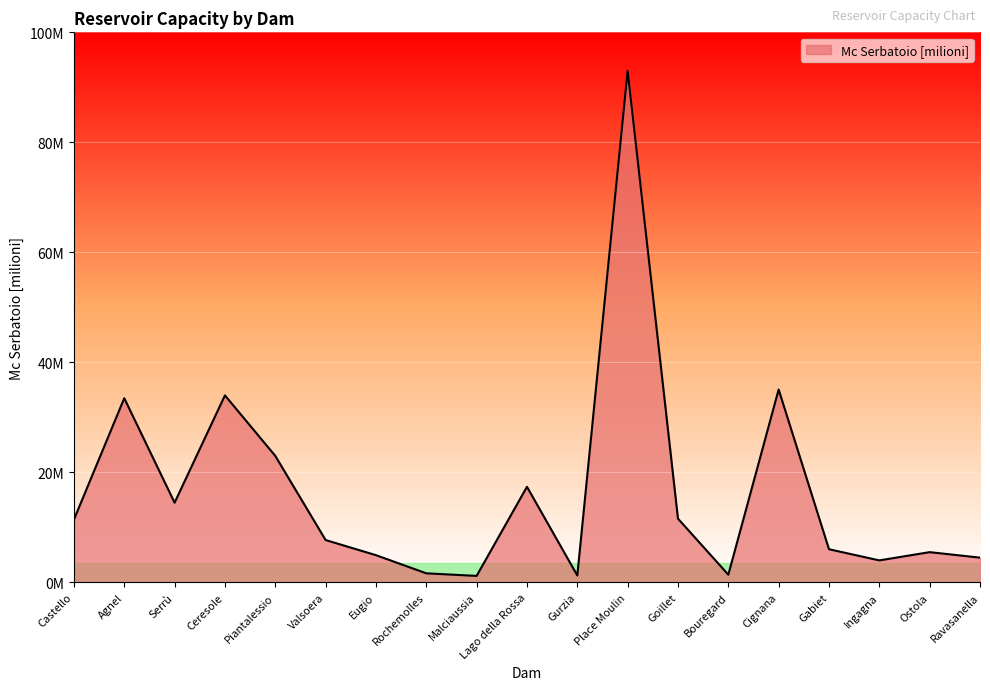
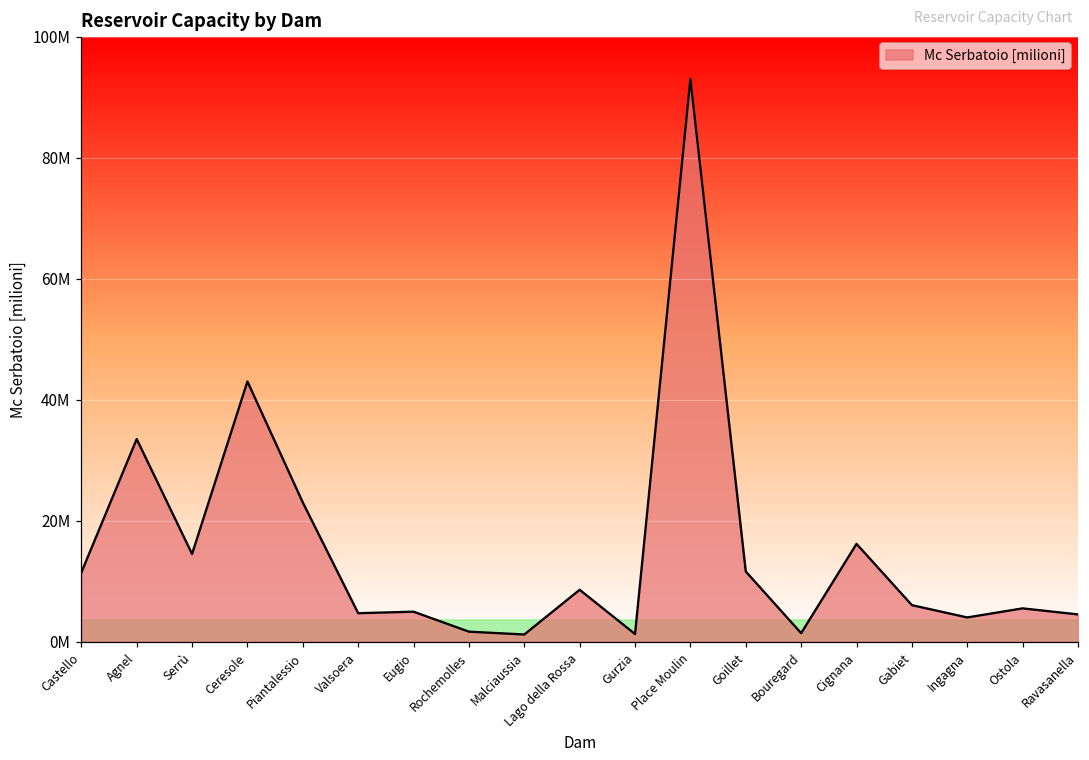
  {
    "Castello": 11000000,
    "Agnel": 33000000,
    "Serrù": 14000000,
-   "Ceresole": 34000000,
+   "Ceresole": 43000000,
    "Piantalessio": 23000000,
-   "Valsoera": 8000000,
+   "Valsoera": 5000000,
    "Eugio": 5000000,
-   "Lago della Rossa": 17000000,
+   "Lago della Rossa": 9000000,
    "Place Moulin": 93000000,
    "Goillet": 12000000,
-   "Cignana": 35000000,
+   "Cignana": 16000000,
    "Gabiet": 6000000,
    "Ingagna": 4000000,
    "Ostola": 6000000,
    "Ravasanella": 5000000
  }
